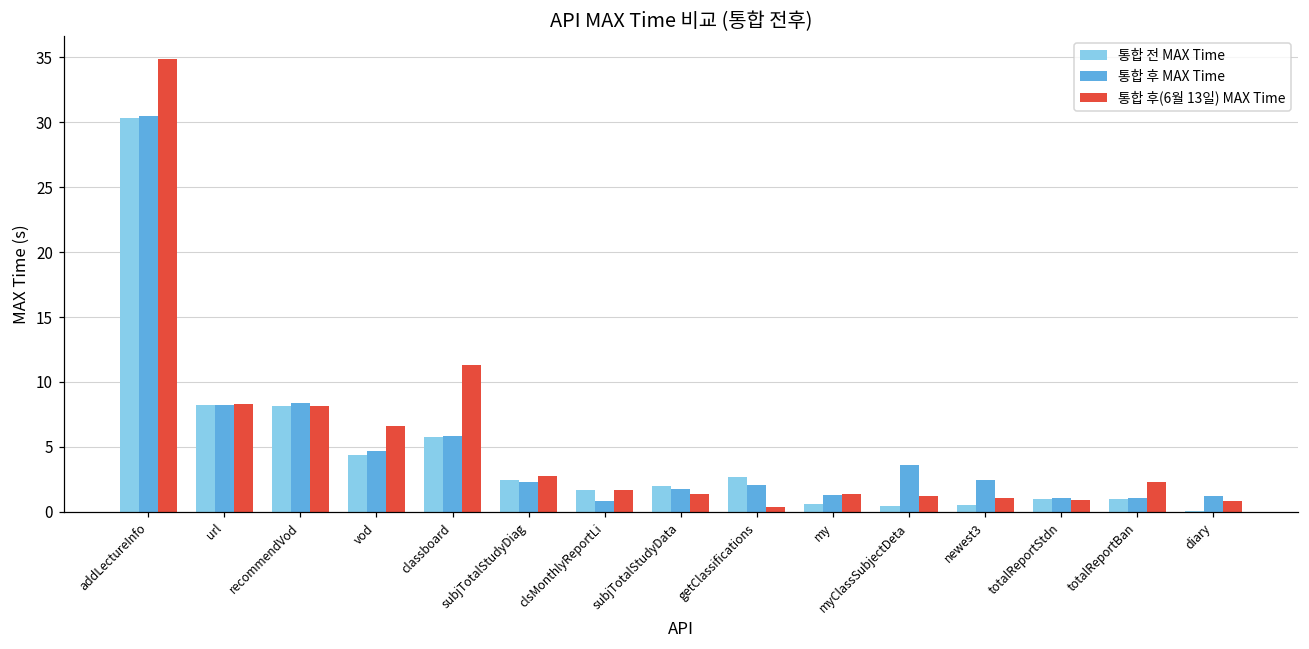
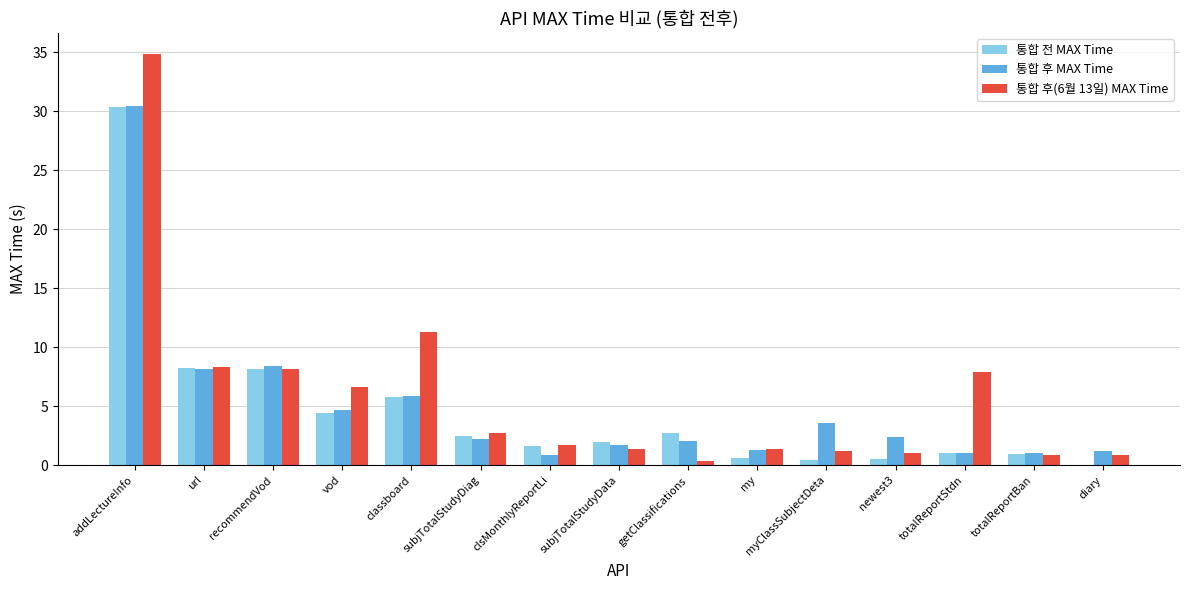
  {
    "통합 후(6월 13일) MAX Time": {
      "addLectureInfo": 34.9,
      "url": 8.3,
      "recommendVod": 8.1,
      "vod": 6.6,
      "classboard": 11.3,
      "subjTotalStudyDiag": 2.7,
      "clsMonthlyReportLi": 1.7,
      "subjTotalStudyData": 1.4,
      "getClassifications": 0.4,
      "my": 1.3,
      "myClassSubjectDeta": 1.2,
      "newest3": 1.1,
-     "totalReportStdn": 0.9,
-     "totalReportBan": 2.3,
+     "totalReportStdn": 7.9,
+     "totalReportBan": 0.9,
      "diary": 0.8
    }
  }
